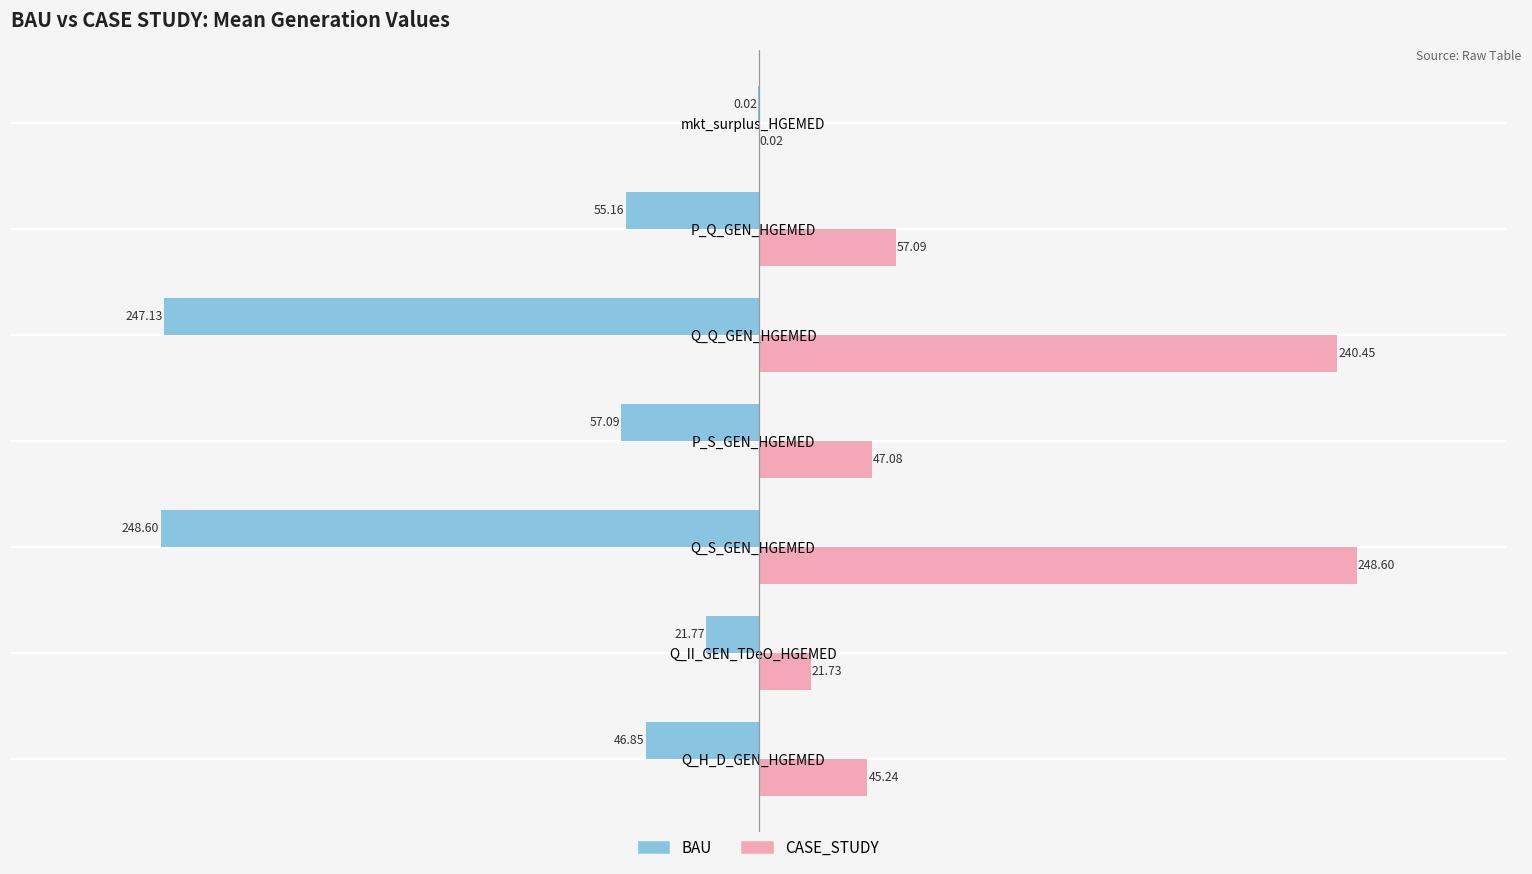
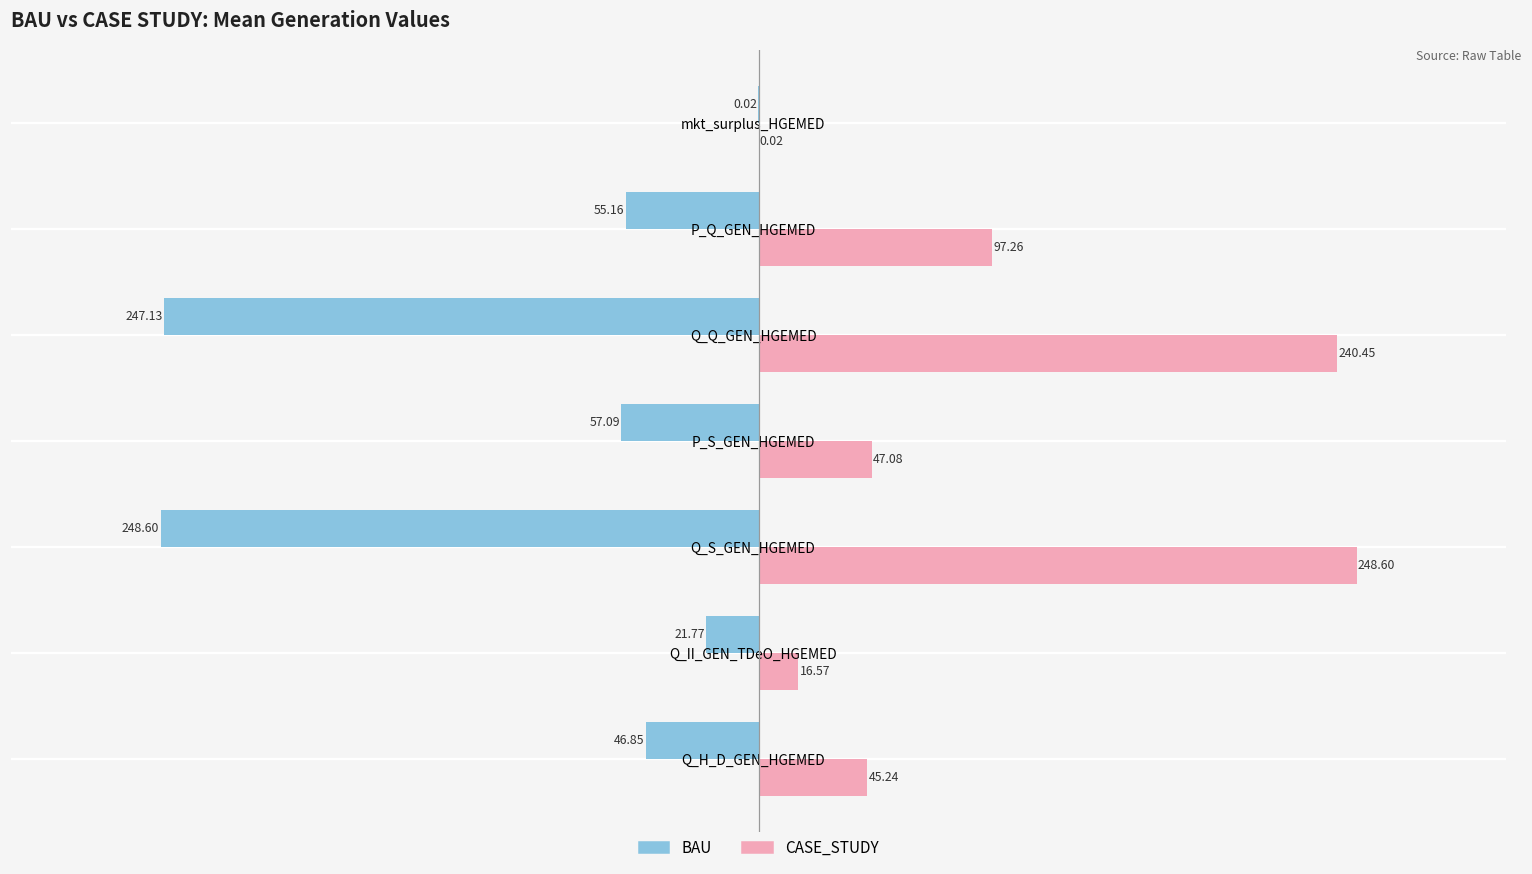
  {
    "CASE_STUDY": {
      "mkt_surplus_HGEMED": 0.02,
-     "P_Q_GEN_HGEMED": 57.09,
+     "P_Q_GEN_HGEMED": 97.26,
      "Q_Q_GEN_HGEMED": 240.45,
      "P_S_GEN_HGEMED": 47.08,
      "Q_S_GEN_HGEMED": 248.60,
-     "Q_II_GEN_TDeO_HGEMED": 21.73,
+     "Q_II_GEN_TDeO_HGEMED": 16.57,
      "Q_H_D_GEN_HGEMED": 45.24
    }
  }
